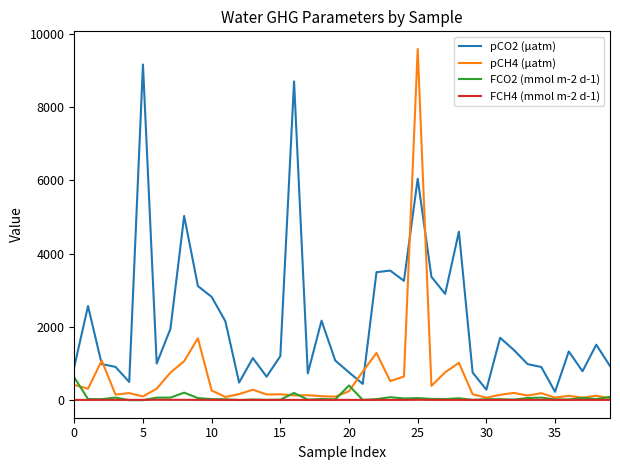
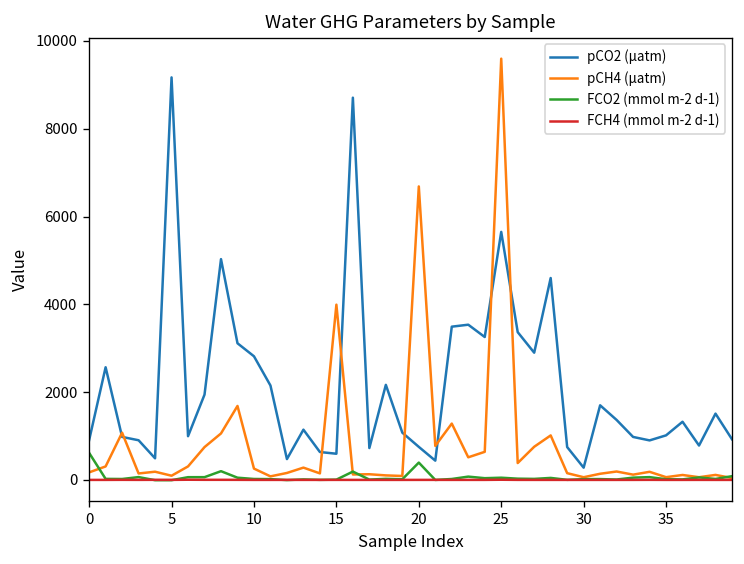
  {
    "pCO2 (µatm)": {
      "0": 900,
      "5": 9200,
      "10": 2800,
-     "15": 1200,
+     "15": 600,
      "20": 800,
-     "25": 6000,
+     "25": 5600,
      "30": 300,
-     "35": 200
+     "35": 1000
    },
    "pCH4 (µatm)": {
-     "0": 400,
+     "0": 200,
      "5": 100,
      "10": 300,
-     "15": 200,
-     "20": 200,
+     "15": 4000,
+     "20": 6700,
      "25": 9600
    },
    "FCO2 (mmol m-2 d-1)": {
      "0": 600,
      "20": 400
    },
    "FCH4 (mmol m-2 d-1)": {
      "0": 0,
      "20": 0
    }
  }
